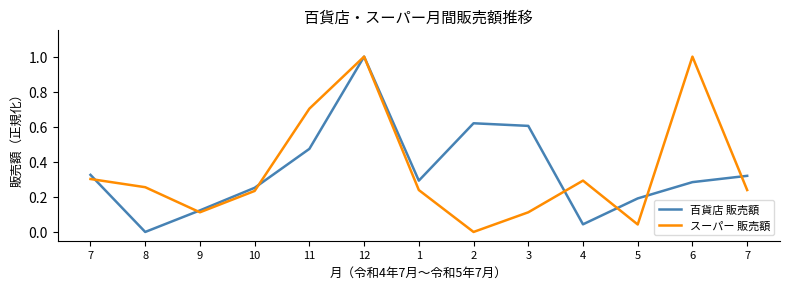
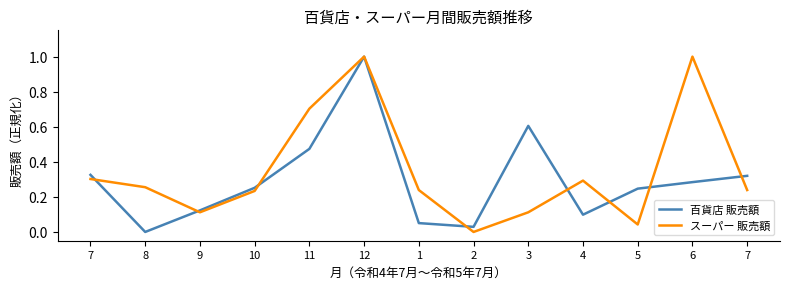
  {
    "百貨店 販売額": {
      "8": 0.00,
      "10": 0.25,
      "11": 0.47,
-     "1": 0.29,
-     "2": 0.62,
+     "1": 0.05,
+     "2": 0.03,
      "3": 0.60,
-     "4": 0.04,
-     "5": 0.19,
+     "4": 0.10,
+     "5": 0.25,
      "6": 0.28
    },
    "スーパー 販売額": {
      "8": 0.26,
      "10": 0.23,
      "11": 0.70,
      "1": 0.24,
      "2": 0.00,
      "3": 0.11,
      "4": 0.29,
      "5": 0.04,
      "6": 1.00
    }
  }
